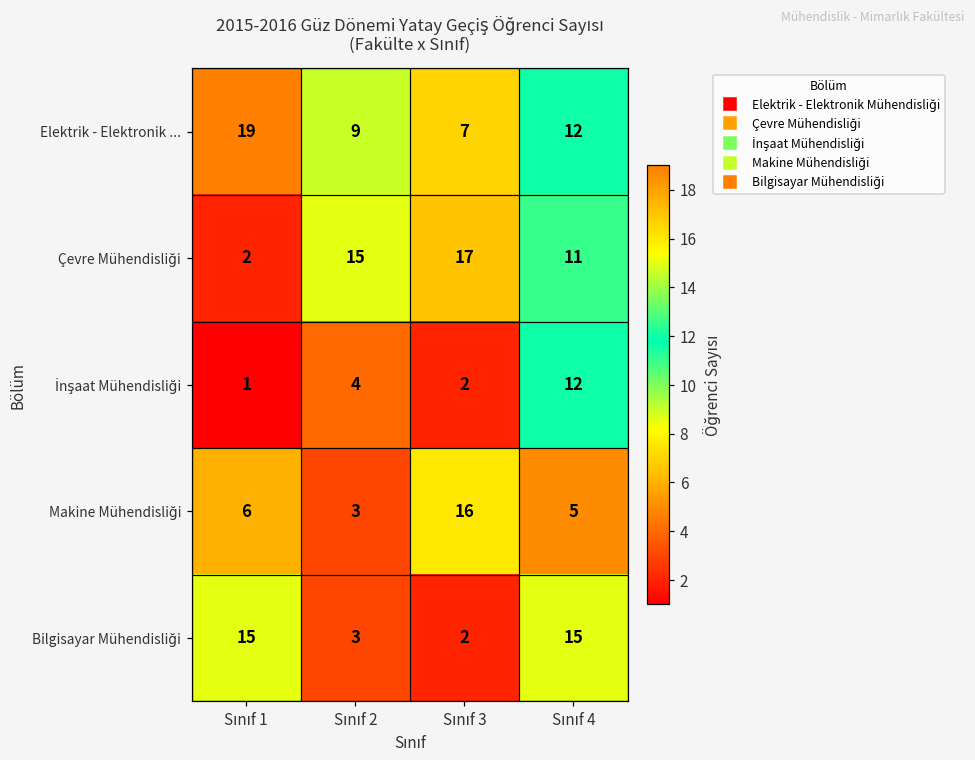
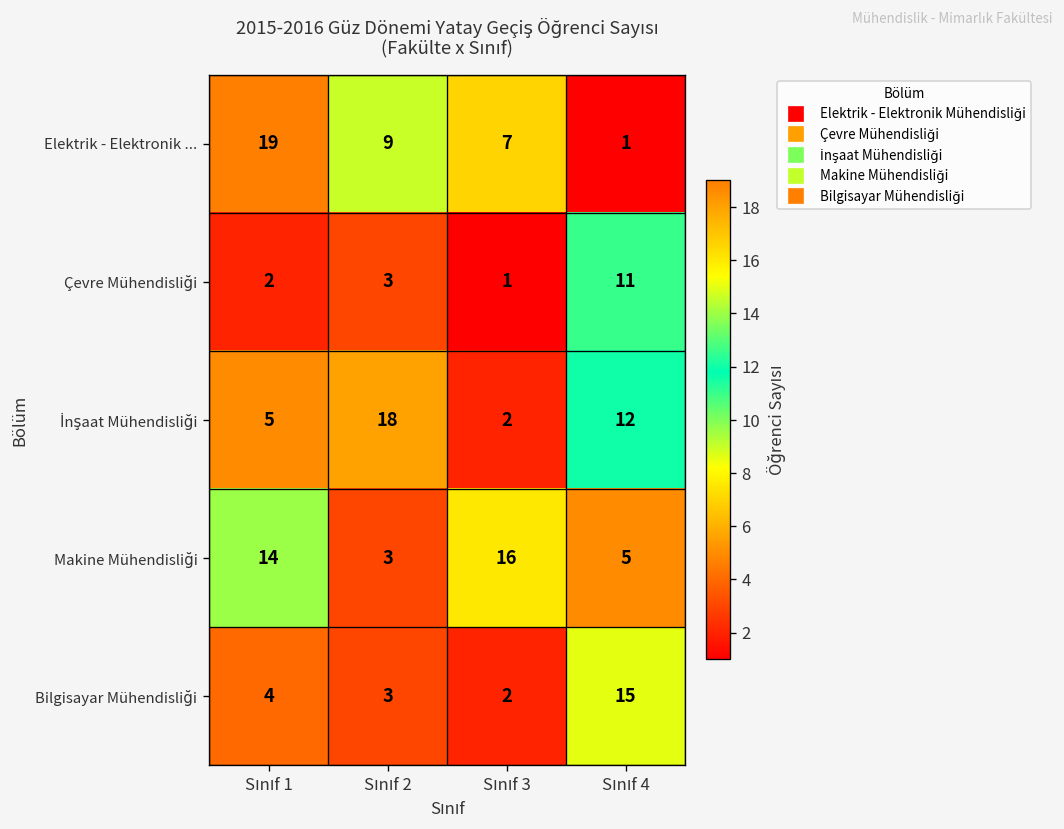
  {
    "Elektrik - Elektronik ...": {
      "Sınıf 1": 19,
      "Sınıf 2": 9,
      "Sınıf 3": 7,
-     "Sınıf 4": 12
+     "Sınıf 4": 1
    },
    "Çevre Mühendisliği": {
      "Sınıf 1": 2,
-     "Sınıf 2": 15,
-     "Sınıf 3": 17,
+     "Sınıf 2": 3,
+     "Sınıf 3": 1,
      "Sınıf 4": 11
    },
    "İnşaat Mühendisliği": {
-     "Sınıf 1": 1,
-     "Sınıf 2": 4,
+     "Sınıf 1": 5,
+     "Sınıf 2": 18,
      "Sınıf 3": 2,
      "Sınıf 4": 12
    },
    "Makine Mühendisliği": {
-     "Sınıf 1": 6,
+     "Sınıf 1": 14,
      "Sınıf 2": 3,
      "Sınıf 3": 16,
      "Sınıf 4": 5
    },
    "Bilgisayar Mühendisliği": {
-     "Sınıf 1": 15,
+     "Sınıf 1": 4,
      "Sınıf 2": 3,
      "Sınıf 3": 2,
      "Sınıf 4": 15
    }
  }
